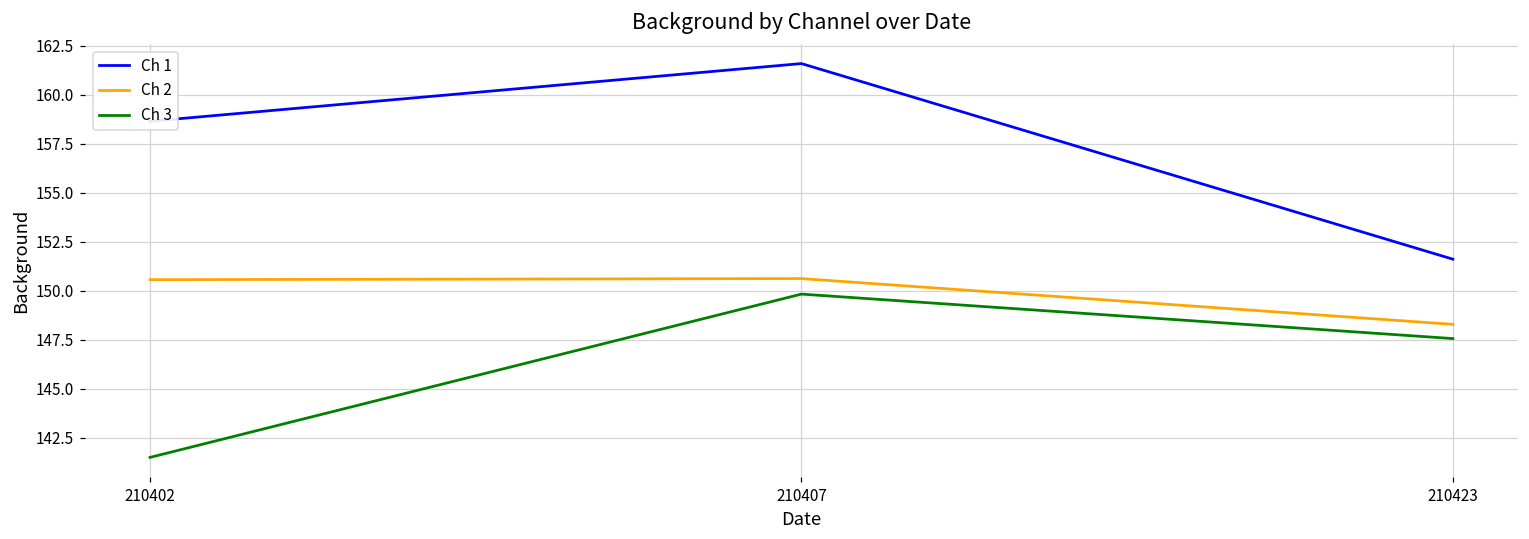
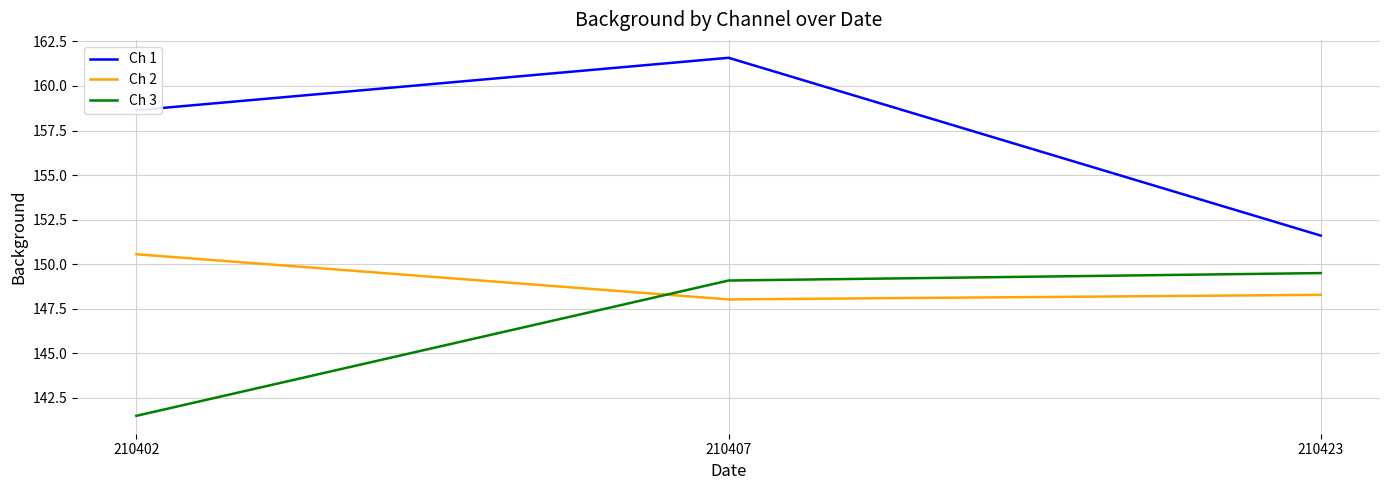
  {
    "Ch 1": {
      "210407": 161.6,
      "210423": 151.6
    },
    "Ch 2": {
      "210402": 150.6,
-     "210407": 150.6,
+     "210407": 148.0,
      "210423": 148.3
    },
    "Ch 3": {
      "210402": 141.5,
-     "210407": 149.8,
-     "210423": 147.6
+     "210407": 149.1,
+     "210423": 149.5
    }
  }
